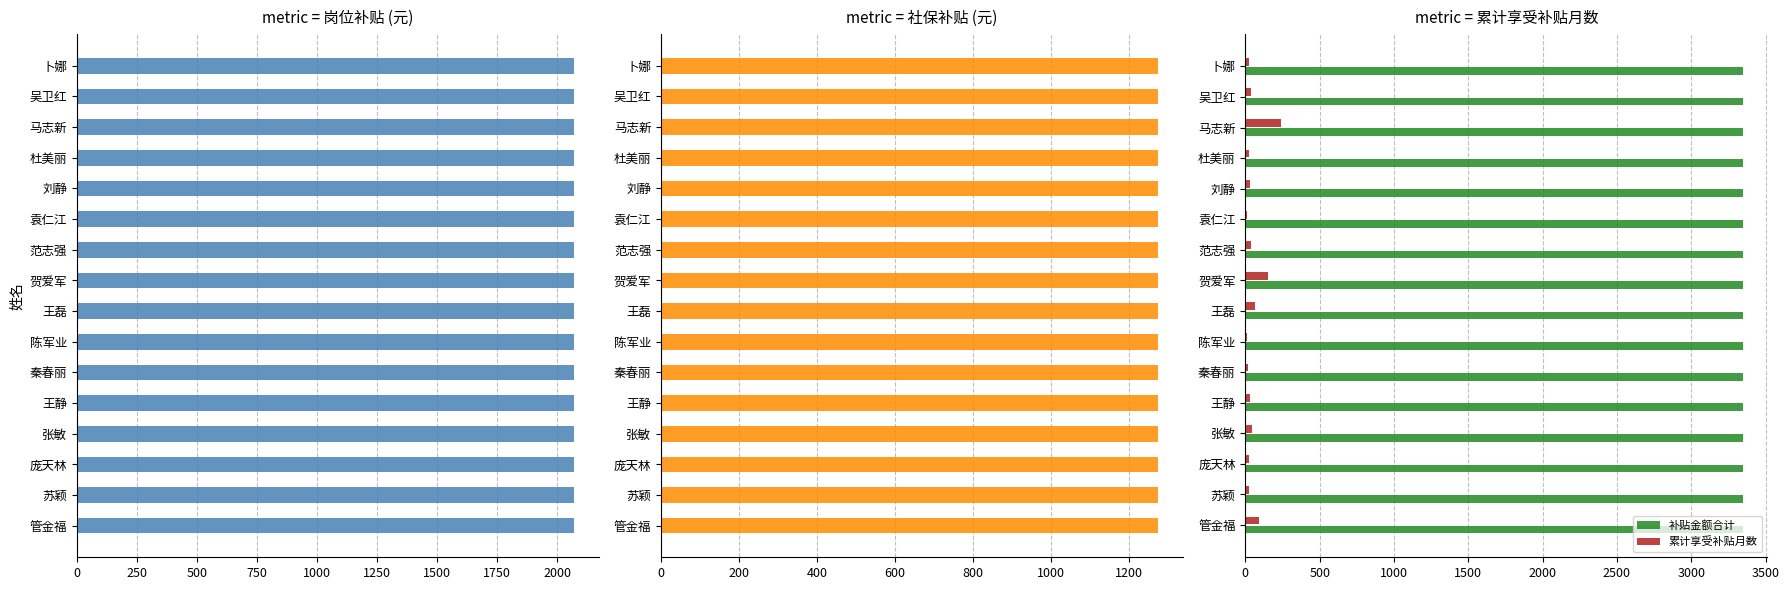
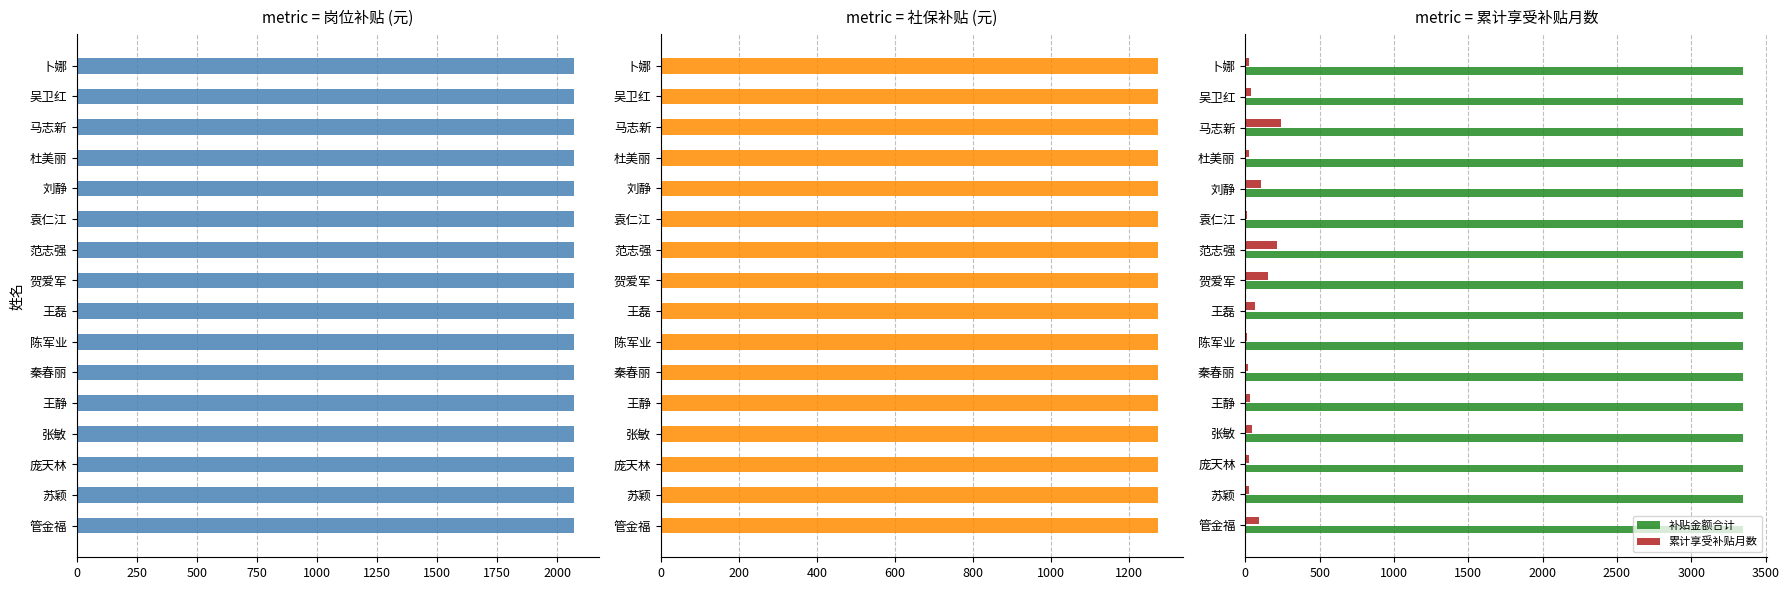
  {
    "metric = 岗位补贴 (元)": {
      "卜娜": 2070,
      "吴卫红": 2070,
      "马志新": 2070,
      "杜美丽": 2070,
      "刘静": 2070,
      "袁仁江": 2070,
      "范志强": 2070,
      "贺爱军": 2070,
      "王磊": 2070,
      "陈军业": 2070,
      "秦春丽": 2070,
      "王静": 2070,
      "张敏": 2070,
      "庞天林": 2070,
      "苏颖": 2070,
      "管金福": 2070
    },
    "metric = 社保补贴 (元)": {
      "卜娜": 1270,
      "吴卫红": 1270,
      "马志新": 1270,
      "杜美丽": 1270,
      "刘静": 1270,
      "袁仁江": 1270,
      "范志强": 1270,
      "贺爱军": 1270,
      "王磊": 1270,
      "陈军业": 1270,
      "秦春丽": 1270,
      "王静": 1270,
      "张敏": 1270,
      "庞天林": 1270,
      "苏颖": 1270,
      "管金福": 1270
    },
    "metric = 累计享受补贴月数": {
      "补贴金额合计": {
        "卜娜": 3340,
        "吴卫红": 3340,
        "马志新": 3340,
        "杜美丽": 3340,
        "刘静": 3340,
        "袁仁江": 3340,
        "范志强": 3340,
        "贺爱军": 3340,
        "王磊": 3340,
        "陈军业": 3340,
        "秦春丽": 3340,
        "王静": 3340,
        "张敏": 3340,
        "庞天林": 3340,
        "苏颖": 3340
      },
      "累计享受补贴月数": {
        "卜娜": 30,
        "吴卫红": 40,
        "马志新": 240,
        "杜美丽": 20,
-       "刘静": 30,
-       "范志强": 40,
+       "刘静": 110,
+       "范志强": 210,
        "贺爱军": 150,
        "王磊": 70,
        "秦春丽": 20,
        "王静": 30,
        "张敏": 50,
        "庞天林": 20,
        "苏颖": 30,
        "管金福": 90
      }
    }
  }
